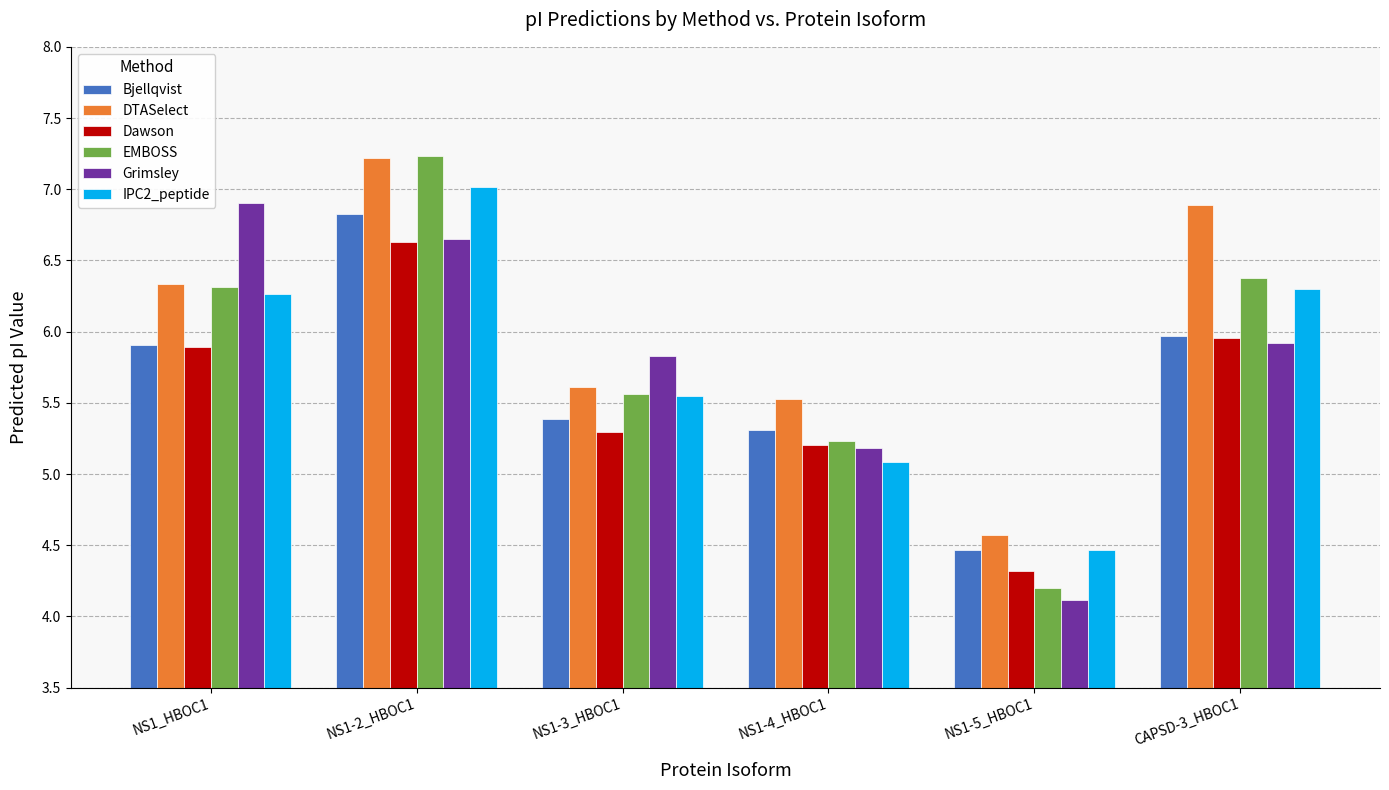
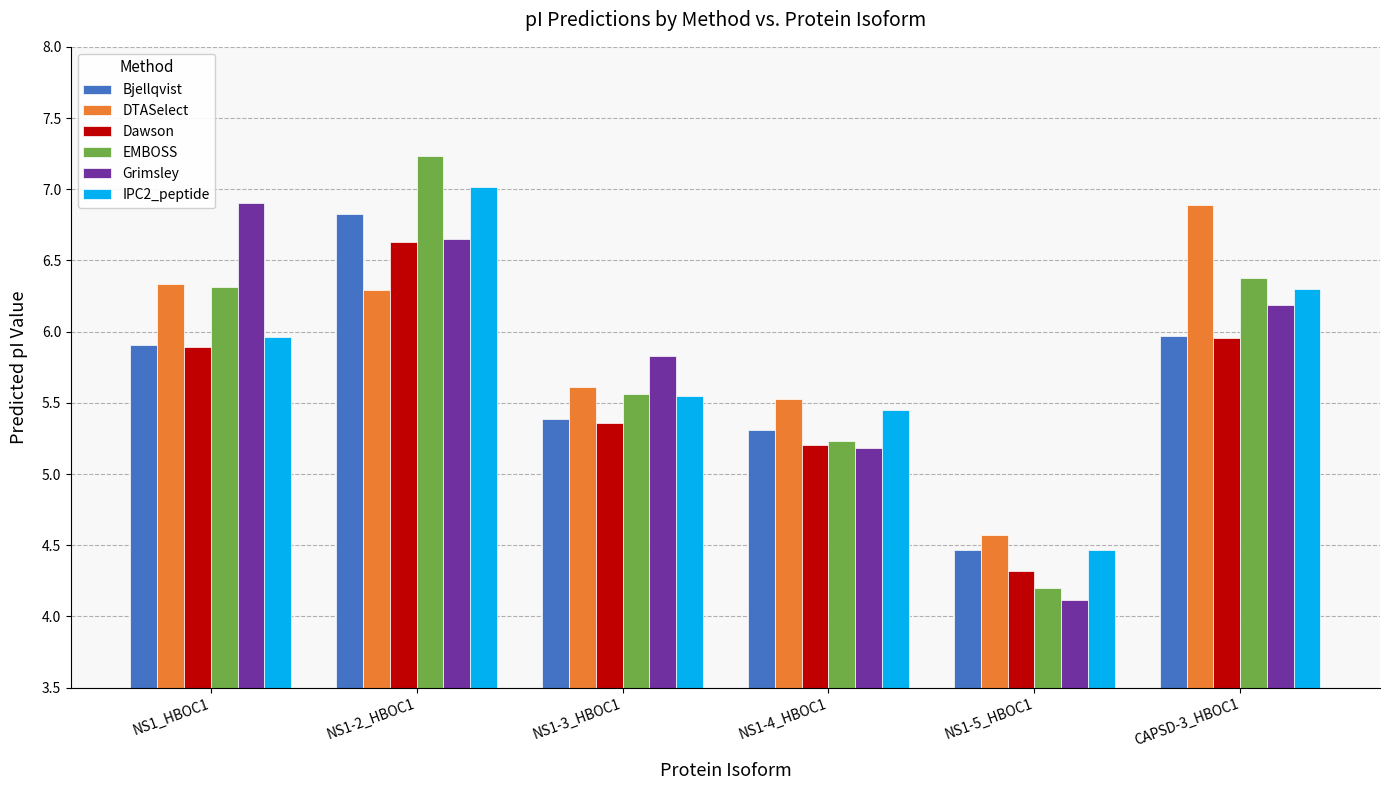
  {
    "Bjellqvist": {
      "NS1_HBOC1": 5.91,
      "NS1-2_HBOC1": 6.83,
      "NS1-3_HBOC1": 5.39,
      "NS1-4_HBOC1": 5.31,
      "NS1-5_HBOC1": 4.47,
      "CAPSD-3_HBOC1": 5.97
    },
    "DTASelect": {
      "NS1_HBOC1": 6.34,
-     "NS1-2_HBOC1": 7.22,
+     "NS1-2_HBOC1": 6.29,
      "NS1-3_HBOC1": 5.61,
      "NS1-4_HBOC1": 5.53,
      "NS1-5_HBOC1": 4.57,
      "CAPSD-3_HBOC1": 6.89
    },
    "Dawson": {
      "NS1_HBOC1": 5.89,
      "NS1-2_HBOC1": 6.63,
-     "NS1-3_HBOC1": 5.30,
+     "NS1-3_HBOC1": 5.36,
      "NS1-4_HBOC1": 5.21,
      "NS1-5_HBOC1": 4.32,
      "CAPSD-3_HBOC1": 5.96
    },
    "EMBOSS": {
      "NS1_HBOC1": 6.31,
      "NS1-2_HBOC1": 7.23,
      "NS1-3_HBOC1": 5.56,
      "NS1-4_HBOC1": 5.23,
      "NS1-5_HBOC1": 4.20,
      "CAPSD-3_HBOC1": 6.38
    },
    "Grimsley": {
      "NS1_HBOC1": 6.90,
      "NS1-2_HBOC1": 6.65,
      "NS1-3_HBOC1": 5.83,
      "NS1-4_HBOC1": 5.18,
      "NS1-5_HBOC1": 4.11,
-     "CAPSD-3_HBOC1": 5.92
+     "CAPSD-3_HBOC1": 6.19
    },
    "IPC2_peptide": {
-     "NS1_HBOC1": 6.26,
+     "NS1_HBOC1": 5.96,
      "NS1-2_HBOC1": 7.02,
      "NS1-3_HBOC1": 5.55,
-     "NS1-4_HBOC1": 5.09,
+     "NS1-4_HBOC1": 5.45,
      "NS1-5_HBOC1": 4.47,
      "CAPSD-3_HBOC1": 6.30
    }
  }
